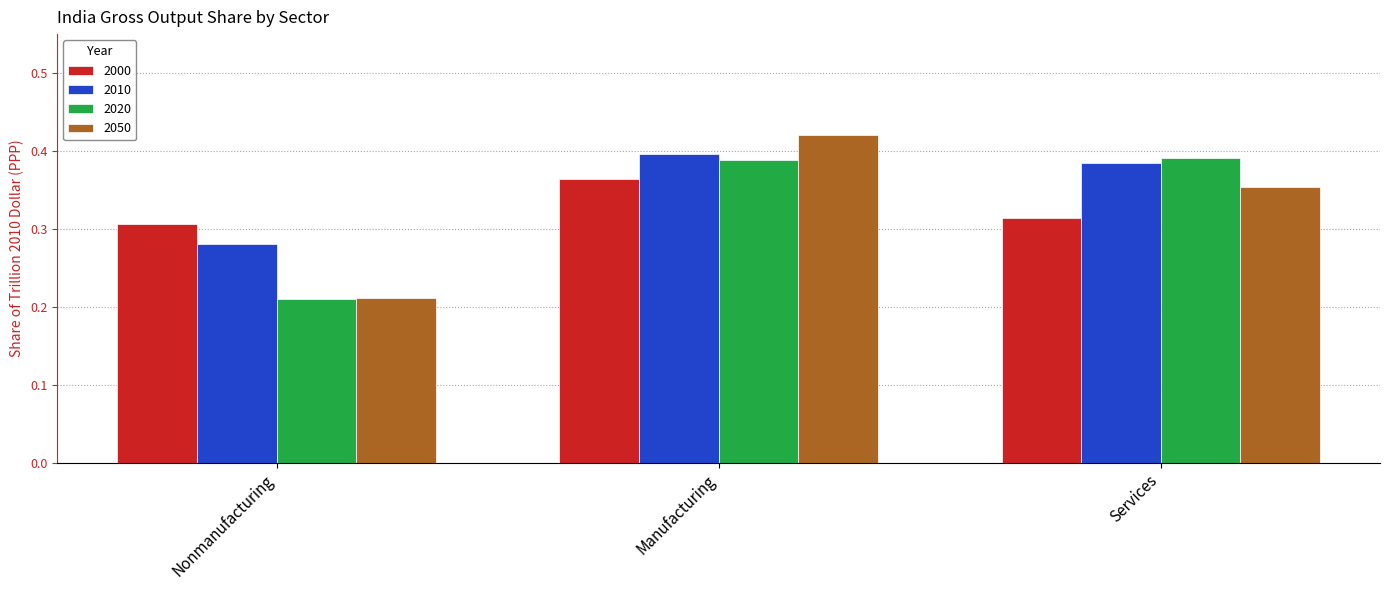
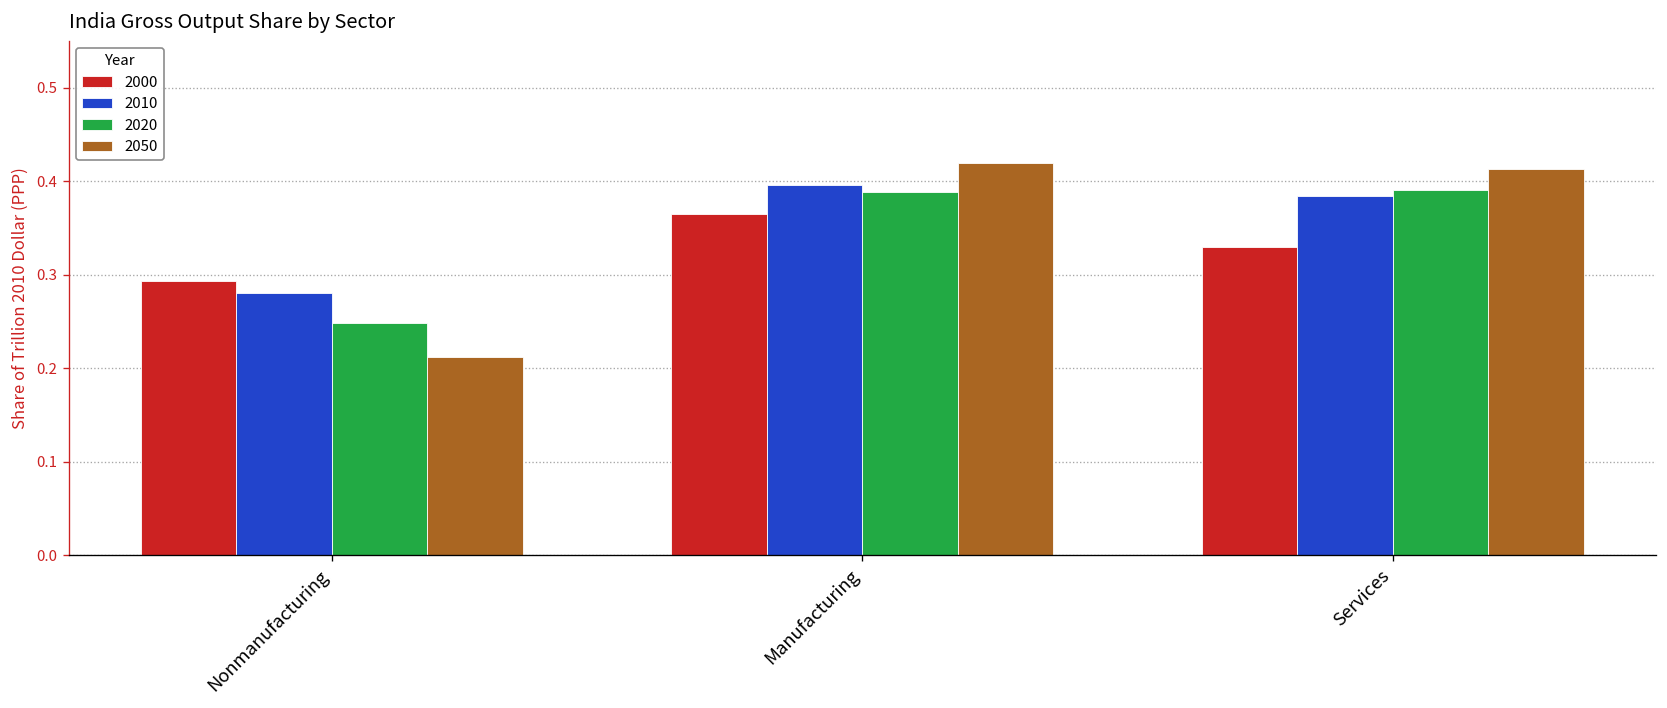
  {
    "2000": {
-     "Nonmanufacturing": 0.31,
+     "Nonmanufacturing": 0.29,
      "Manufacturing": 0.36,
-     "Services": 0.31
+     "Services": 0.33
    },
    "2010": {
      "Nonmanufacturing": 0.28,
      "Manufacturing": 0.40,
      "Services": 0.38
    },
    "2020": {
-     "Nonmanufacturing": 0.21,
+     "Nonmanufacturing": 0.25,
      "Manufacturing": 0.39,
      "Services": 0.39
    },
    "2050": {
      "Nonmanufacturing": 0.21,
      "Manufacturing": 0.42,
-     "Services": 0.35
+     "Services": 0.41
    }
  }
